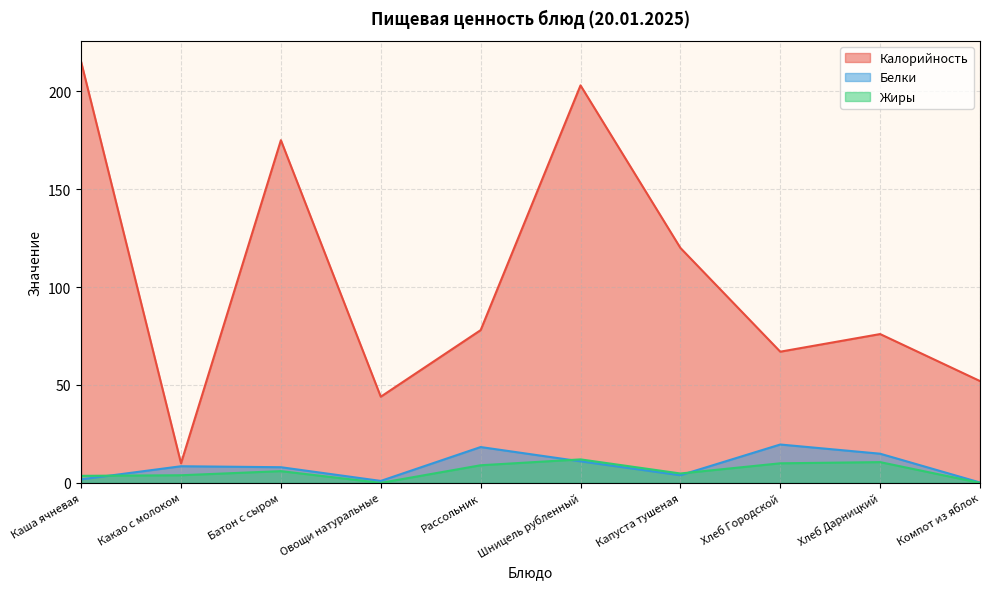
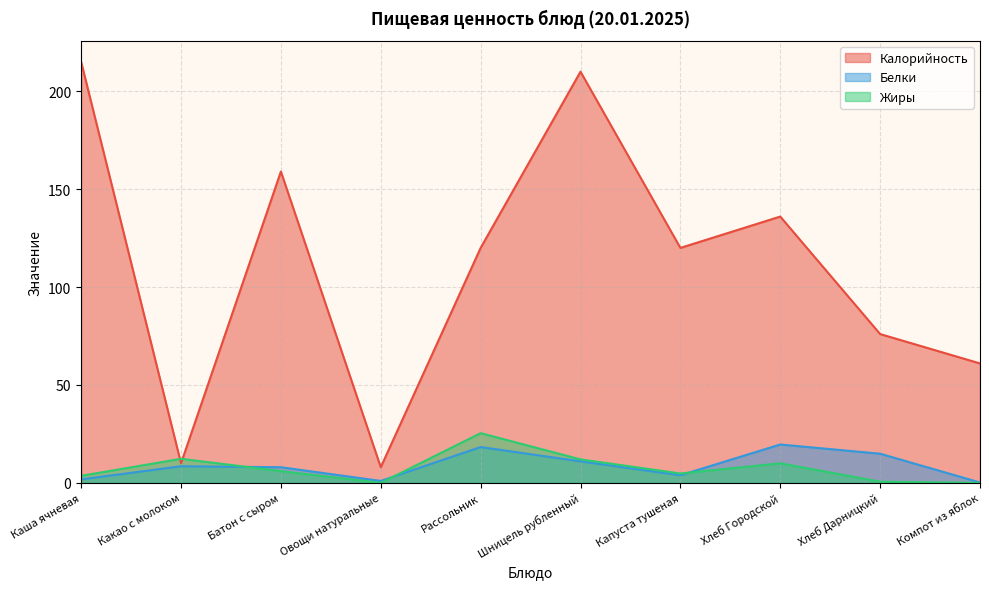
  {
    "Калорийность": {
      "Каша ячневая": 215,
      "Какао с молоком": 10,
-     "Батон с сыром": 175,
-     "Овощи натуральные": 44,
-     "Рассольник": 78,
-     "Шницель рубленный": 203,
+     "Батон с сыром": 159,
+     "Овощи натуральные": 8,
+     "Рассольник": 120,
+     "Шницель рубленный": 210,
      "Капуста тушеная": 120,
-     "Хлеб Городской": 67,
+     "Хлеб Городской": 136,
      "Хлеб Дарницкий": 76,
-     "Компот из яблок": 52
+     "Компот из яблок": 61
    },
    "Белки": {
      "Каша ячневая": 2,
      "Какао с молоком": 9,
      "Батон с сыром": 8,
      "Рассольник": 18,
      "Хлеб Городской": 20,
      "Хлеб Дарницкий": 15
    },
    "Жиры": {
      "Каша ячневая": 4,
-     "Какао с молоком": 4,
+     "Какао с молоком": 12,
      "Батон с сыром": 6,
-     "Рассольник": 9,
+     "Рассольник": 25,
      "Хлеб Городской": 10,
-     "Хлеб Дарницкий": 11
+     "Хлеб Дарницкий": 1
    }
  }
